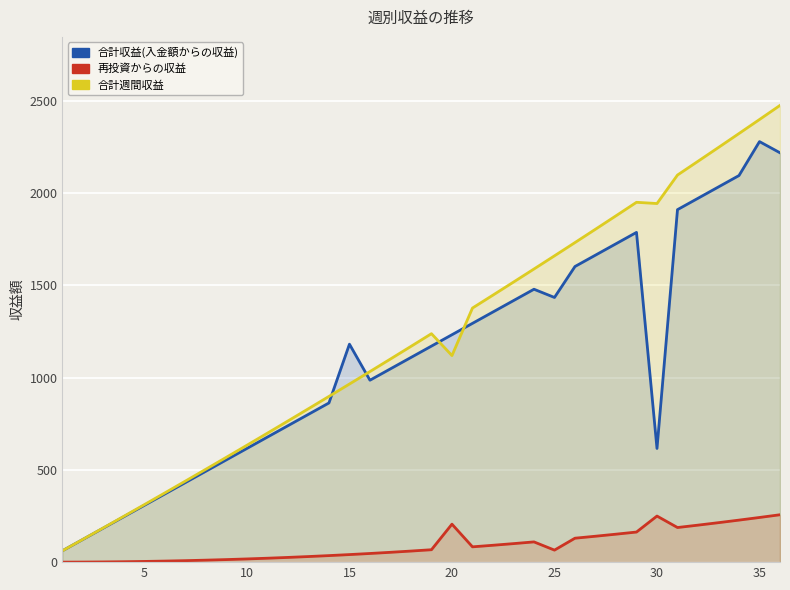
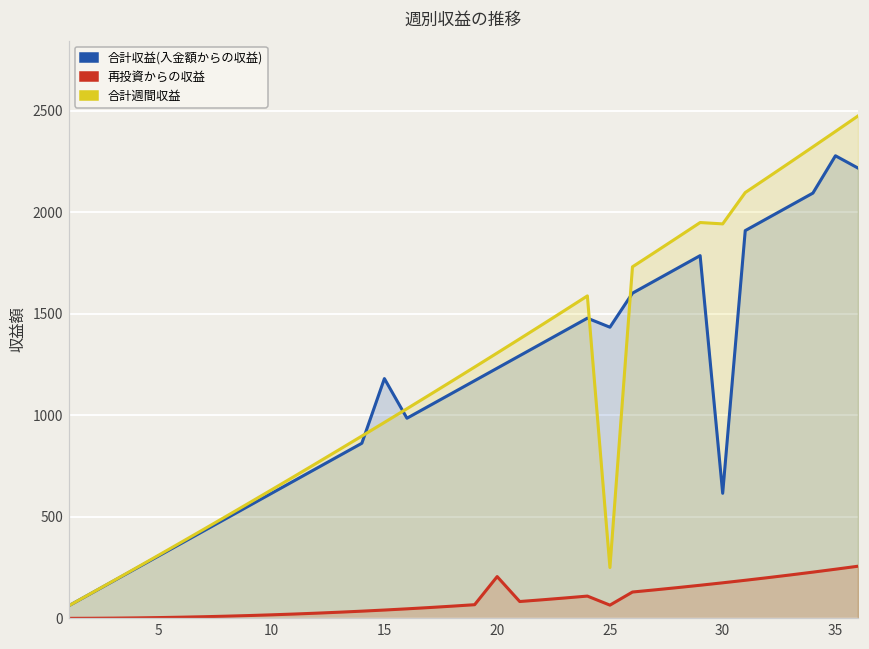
  {
    "合計収益(入金額からの収益)": {
      "10": 620,
      "15": 1180,
      "20": 1230,
      "25": 1430,
      "30": 620,
      "35": 2280
    },
    "再投資からの収益": {
      "5": 0,
      "10": 20,
      "15": 40,
      "20": 210,
      "25": 70,
-     "30": 250,
+     "30": 180,
      "35": 240
    },
    "合計週間収益": {
      "10": 630,
      "15": 970,
-     "20": 1120,
-     "25": 1660,
+     "20": 1310,
+     "25": 250,
      "30": 1940,
      "35": 2400
    }
  }
